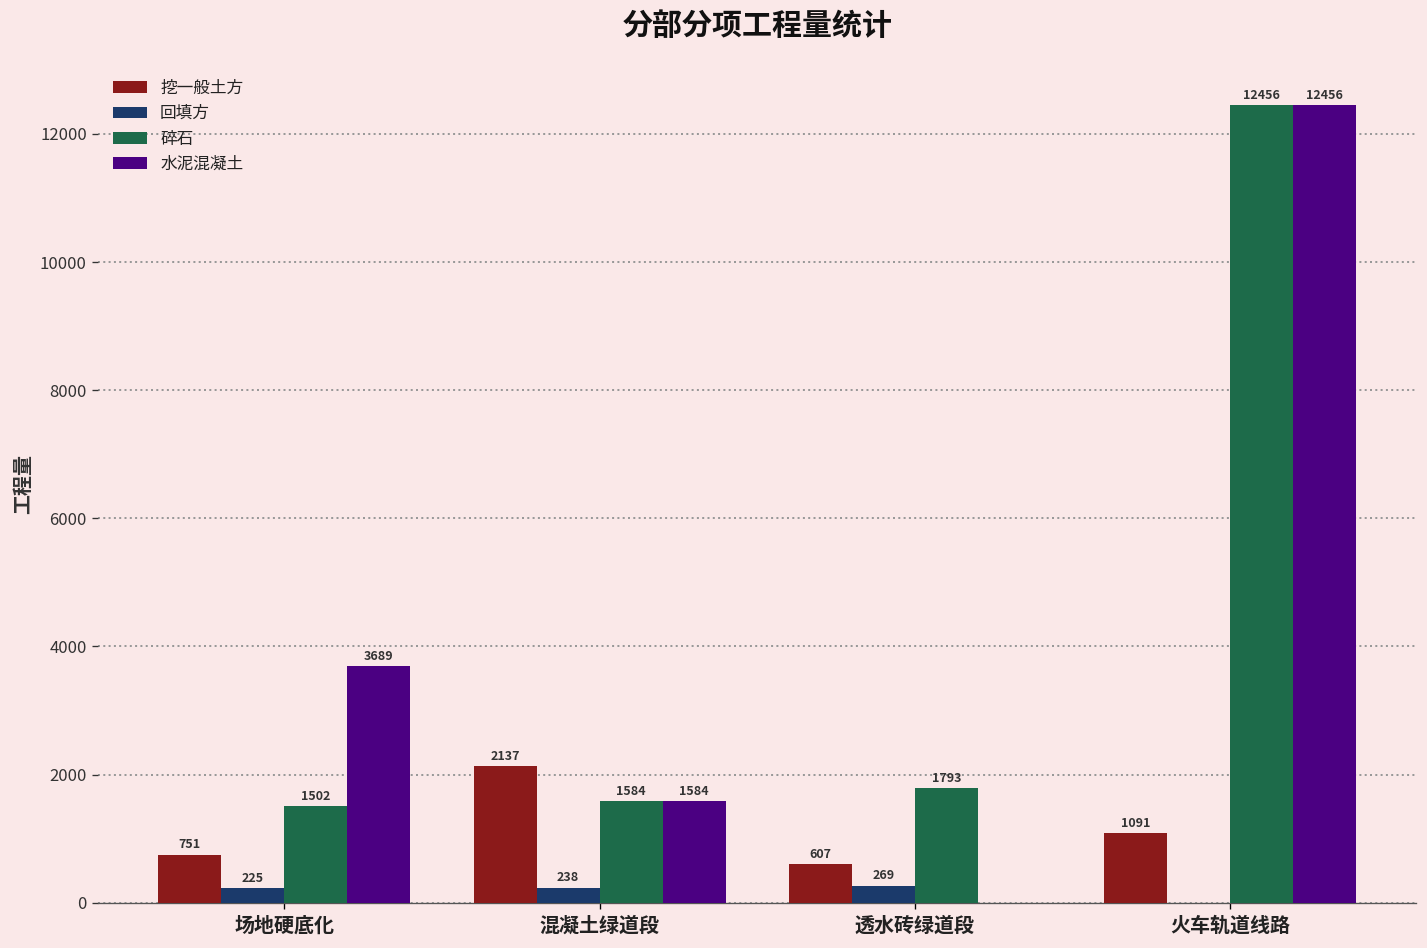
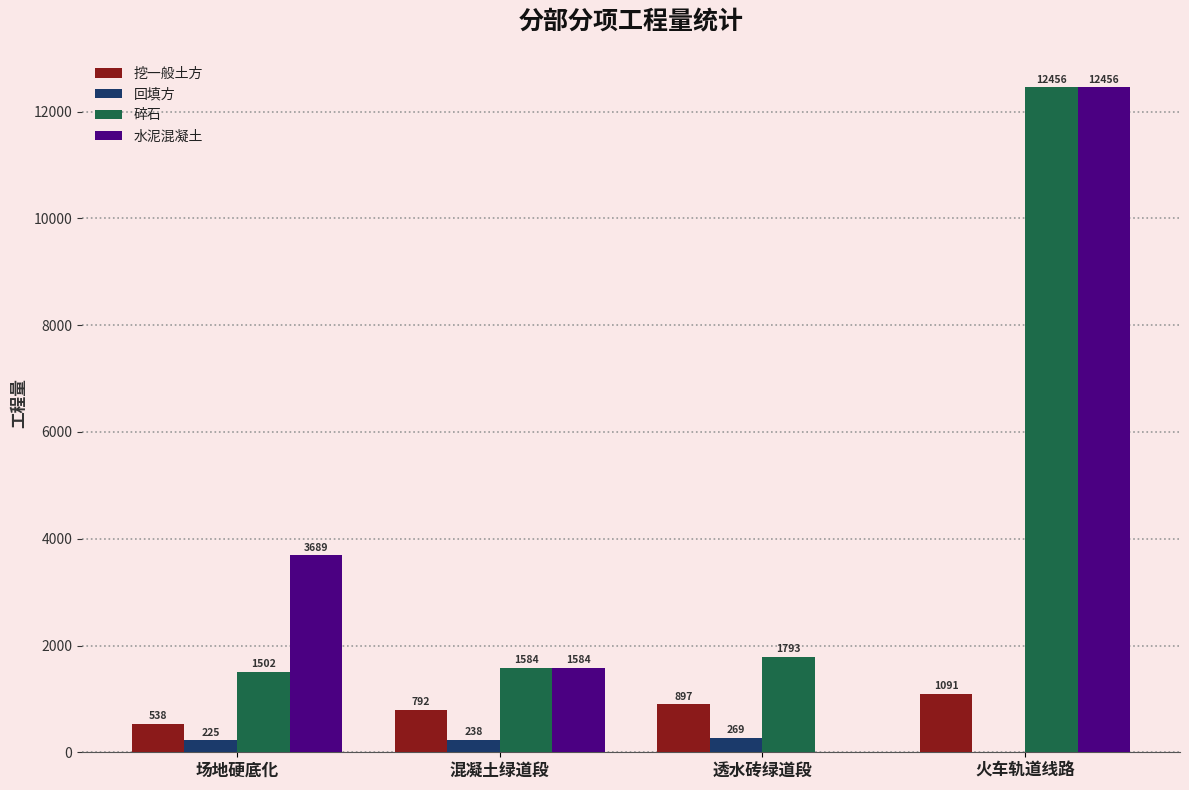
  {
    "挖一般土方": {
-     "场地硬底化": 751,
-     "混凝土绿道段": 2137,
-     "透水砖绿道段": 607,
+     "场地硬底化": 538,
+     "混凝土绿道段": 792,
+     "透水砖绿道段": 897,
      "火车轨道线路": 1091
    },
    "水泥混凝土": {
      "场地硬底化": 3689,
      "混凝土绿道段": 1584,
      "火车轨道线路": 12456
    }
  }
